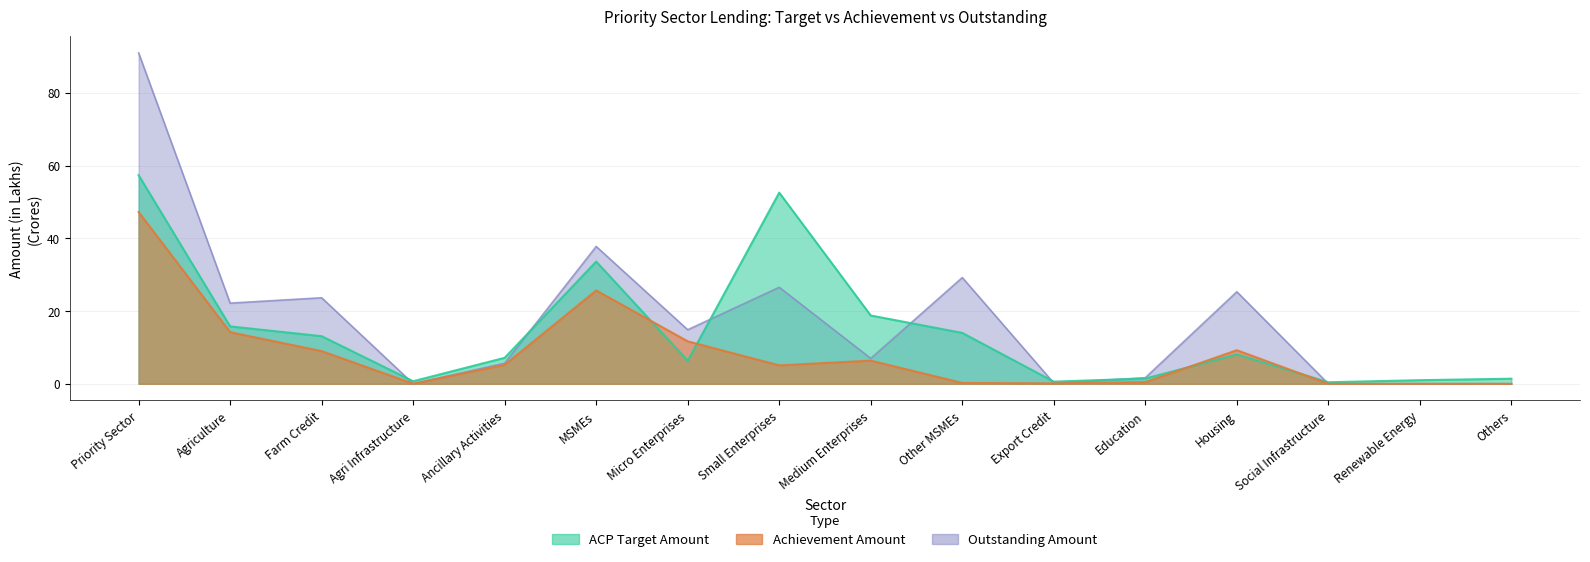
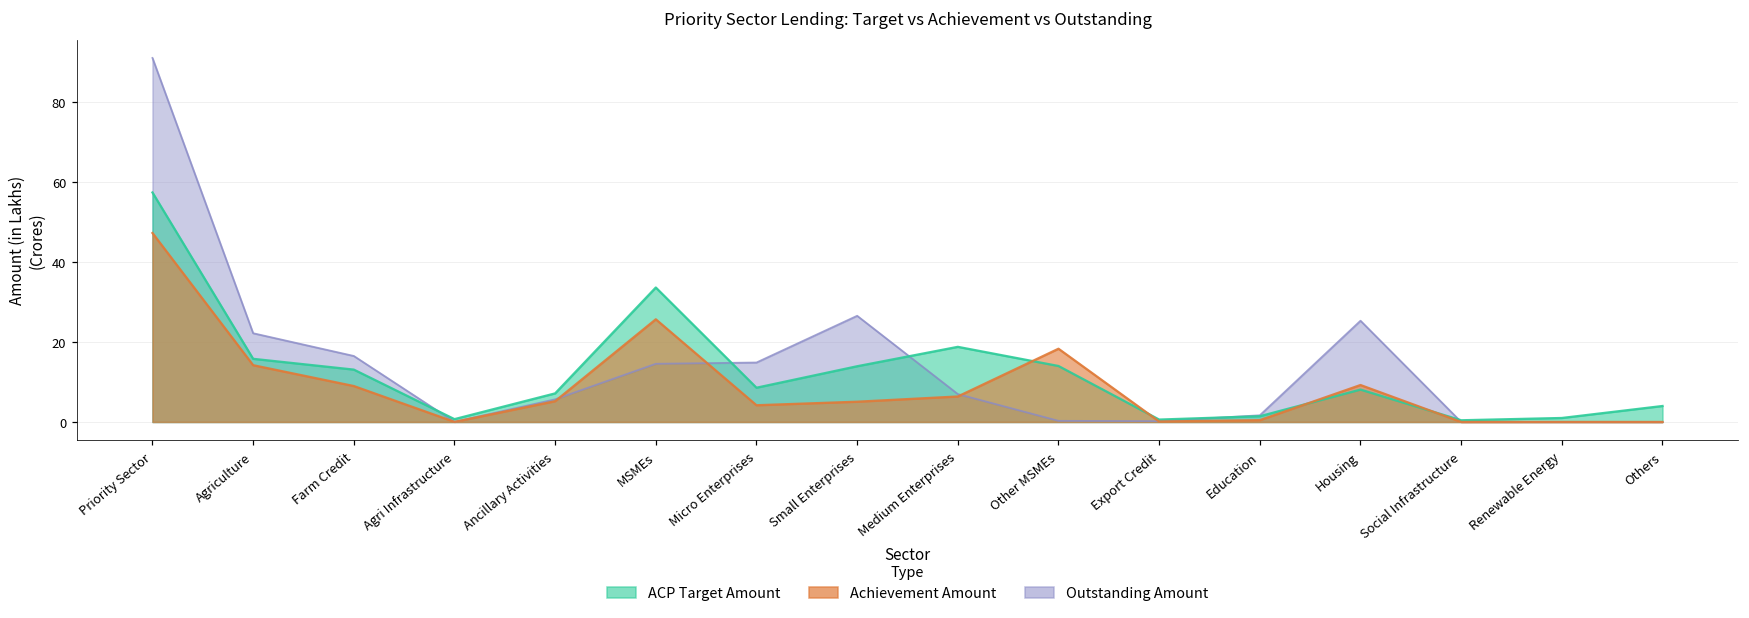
  {
    "Outstanding Amount": {
      "Priority Sector": 91,
      "Agriculture": 22,
-     "Farm Credit": 24,
-     "MSMEs": 38,
+     "Farm Credit": 16,
+     "MSMEs": 15,
      "Micro Enterprises": 15,
      "Small Enterprises": 27,
-     "Other MSMEs": 29,
+     "Other MSMEs": 0,
      "Housing": 25
    },
    "ACP Target Amount": {
      "Priority Sector": 57,
      "Agriculture": 16,
      "Farm Credit": 13,
      "Ancillary Activities": 7,
      "MSMEs": 34,
-     "Micro Enterprises": 6,
-     "Small Enterprises": 53,
+     "Micro Enterprises": 9,
+     "Small Enterprises": 14,
      "Medium Enterprises": 19,
      "Other MSMEs": 14,
      "Housing": 8,
      "Renewable Energy": 1,
-     "Others": 1
+     "Others": 4
    },
    "Achievement Amount": {
      "Priority Sector": 47,
      "Agriculture": 14,
      "Farm Credit": 9,
      "MSMEs": 26,
-     "Micro Enterprises": 12,
+     "Micro Enterprises": 4,
      "Small Enterprises": 5,
-     "Other MSMEs": 0,
+     "Other MSMEs": 18,
      "Education": 0,
      "Housing": 9
    }
  }
